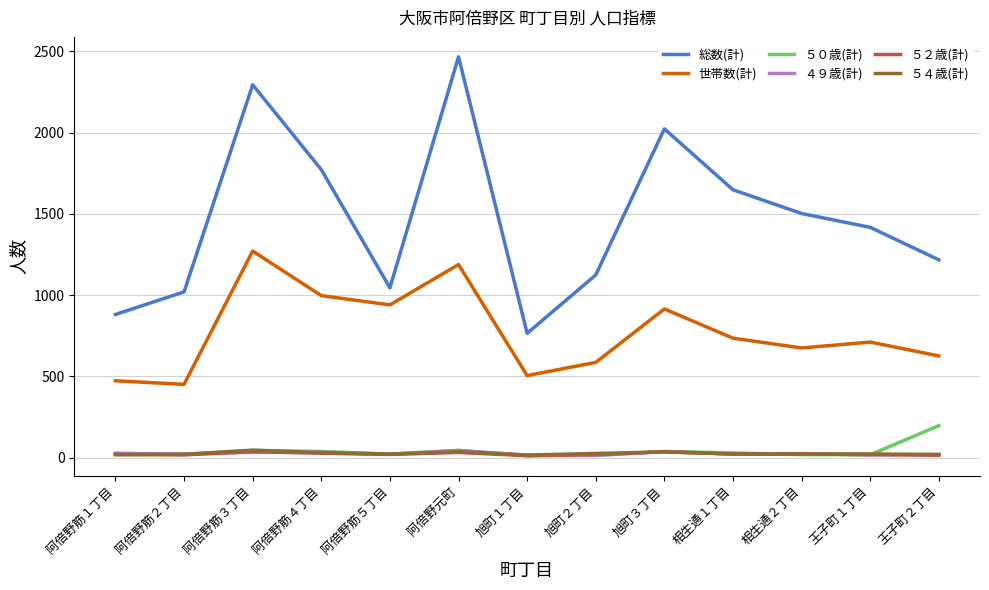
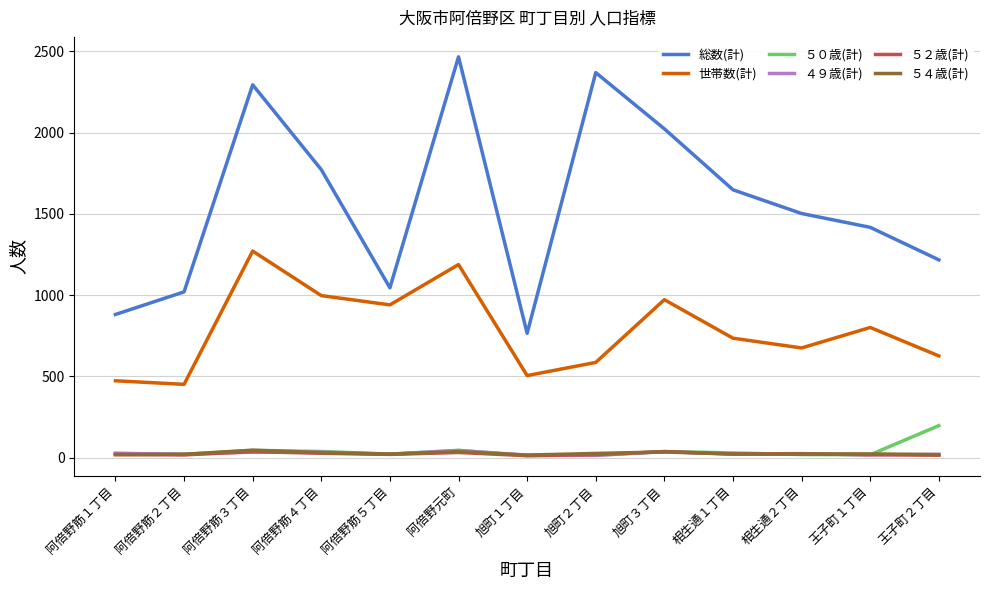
  {
    "総数(計)": {
      "阿倍野筋１丁目": 880,
      "阿倍野筋２丁目": 1020,
      "阿倍野筋３丁目": 2290,
      "阿倍野筋４丁目": 1770,
      "阿倍野筋５丁目": 1050,
      "阿倍野元町": 2470,
      "旭町１丁目": 770,
-     "旭町２丁目": 1120,
+     "旭町２丁目": 2370,
      "旭町３丁目": 2020,
      "相生通１丁目": 1650,
      "相生通２丁目": 1500,
      "王子町１丁目": 1420,
      "王子町２丁目": 1220
    },
    "世帯数(計)": {
      "阿倍野筋１丁目": 470,
      "阿倍野筋２丁目": 450,
      "阿倍野筋３丁目": 1270,
      "阿倍野筋４丁目": 1000,
      "阿倍野筋５丁目": 940,
      "阿倍野元町": 1190,
      "旭町１丁目": 510,
      "旭町２丁目": 590,
-     "旭町３丁目": 920,
+     "旭町３丁目": 970,
      "相生通１丁目": 740,
      "相生通２丁目": 680,
-     "王子町１丁目": 710,
+     "王子町１丁目": 800,
      "王子町２丁目": 630
    },
    "５０歳(計)": {
      "王子町２丁目": 200
    }
  }
